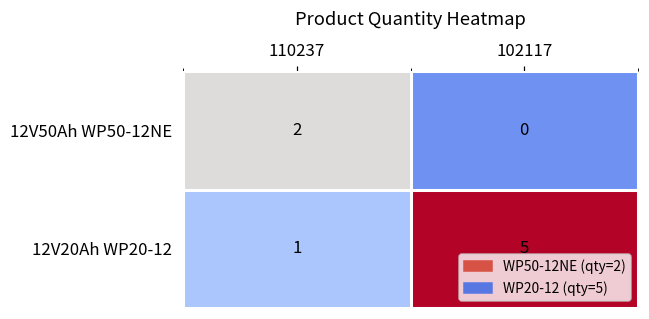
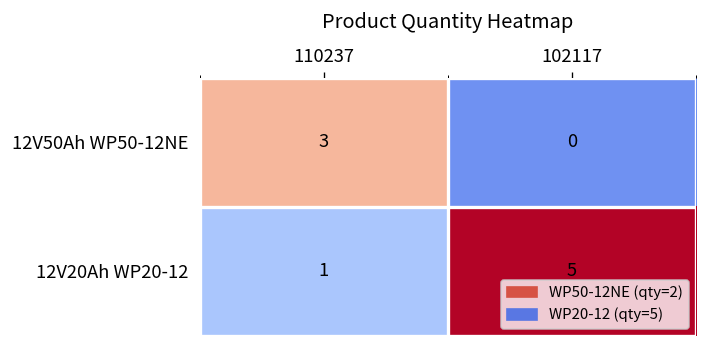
  {
    "12V50Ah WP50-12NE": {
-     "110237": 2,
+     "110237": 3,
      "102117": 0
    },
    "12V20Ah WP20-12": {
      "110237": 1
    }
  }
